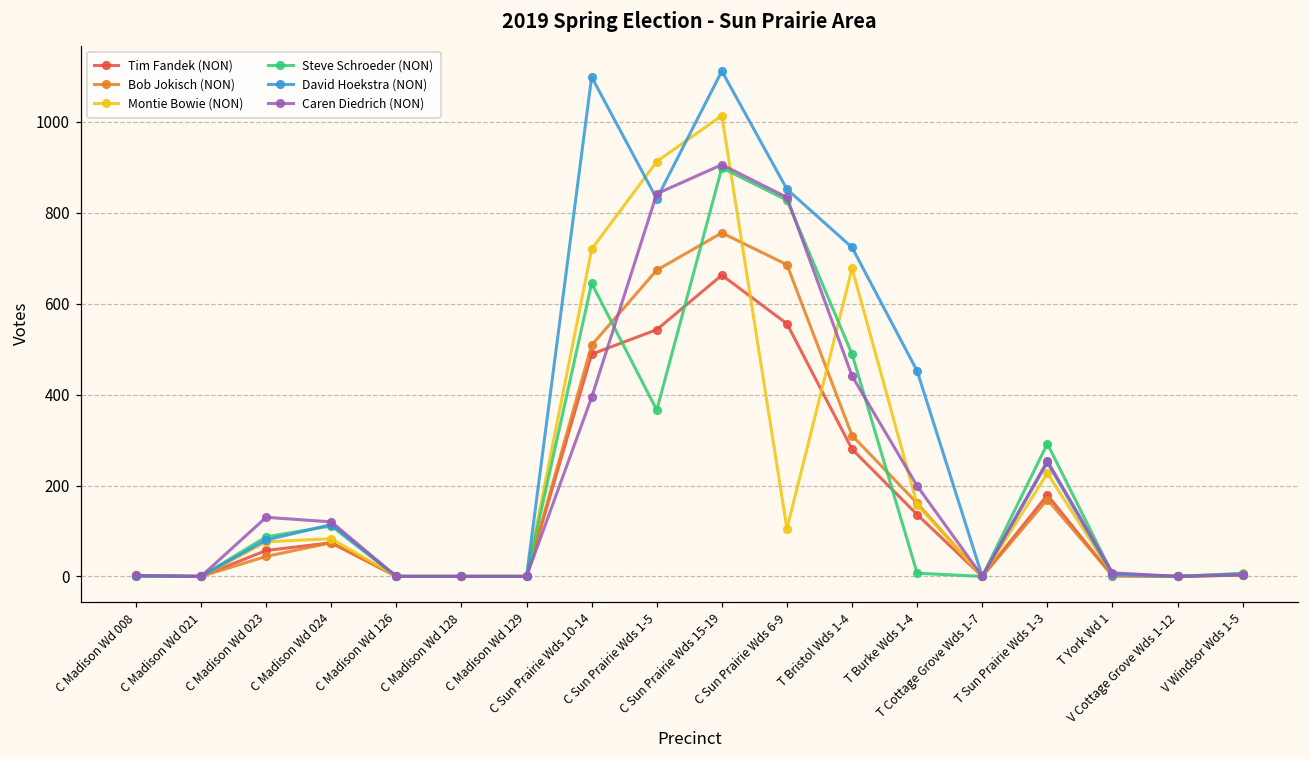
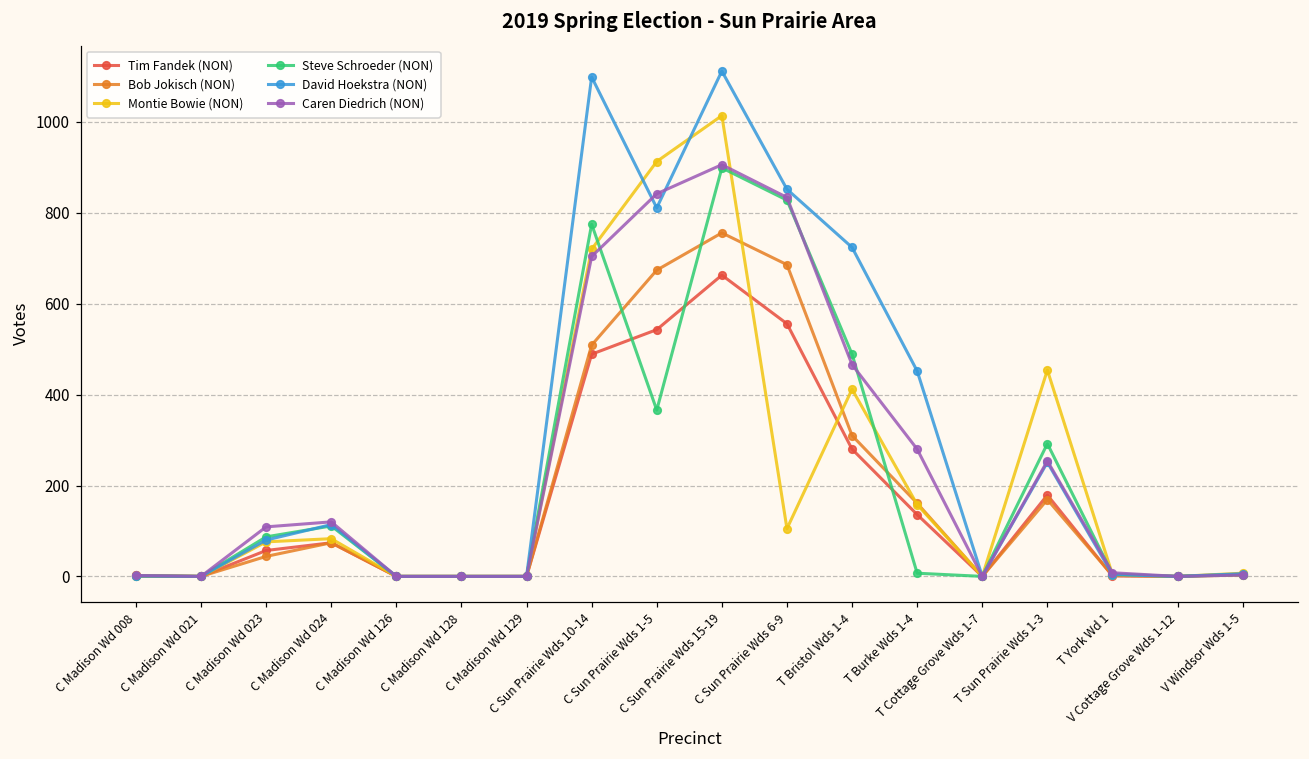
  {
    "Montie Bowie (NON)": {
      "C Madison Wd 024": 80,
      "C Sun Prairie Wds 10-14": 720,
      "C Sun Prairie Wds 1-5": 910,
      "C Sun Prairie Wds 15-19": 1010,
      "C Sun Prairie Wds 6-9": 110,
-     "T Bristol Wds 1-4": 680,
-     "T Sun Prairie Wds 1-3": 230
+     "T Bristol Wds 1-4": 410,
+     "T Sun Prairie Wds 1-3": 450
    },
    "Steve Schroeder (NON)": {
      "C Madison Wd 023": 90,
-     "C Sun Prairie Wds 10-14": 650,
+     "C Sun Prairie Wds 10-14": 780,
      "C Sun Prairie Wds 1-5": 370,
      "C Sun Prairie Wds 15-19": 900,
      "T Bristol Wds 1-4": 490,
      "T Burke Wds 1-4": 10,
      "T Sun Prairie Wds 1-3": 290
    },
    "David Hoekstra (NON)": {
      "C Sun Prairie Wds 10-14": 1100,
-     "C Sun Prairie Wds 1-5": 830,
+     "C Sun Prairie Wds 1-5": 810,
      "C Sun Prairie Wds 15-19": 1110,
      "C Sun Prairie Wds 6-9": 850,
      "T Bristol Wds 1-4": 720,
      "T Burke Wds 1-4": 450
    },
    "Caren Diedrich (NON)": {
-     "C Madison Wd 023": 130,
-     "C Sun Prairie Wds 10-14": 390,
+     "C Madison Wd 023": 110,
+     "C Sun Prairie Wds 10-14": 700,
      "C Sun Prairie Wds 1-5": 840,
      "C Sun Prairie Wds 15-19": 910,
-     "T Bristol Wds 1-4": 440,
-     "T Burke Wds 1-4": 200
+     "T Bristol Wds 1-4": 470,
+     "T Burke Wds 1-4": 280
    }
  }
